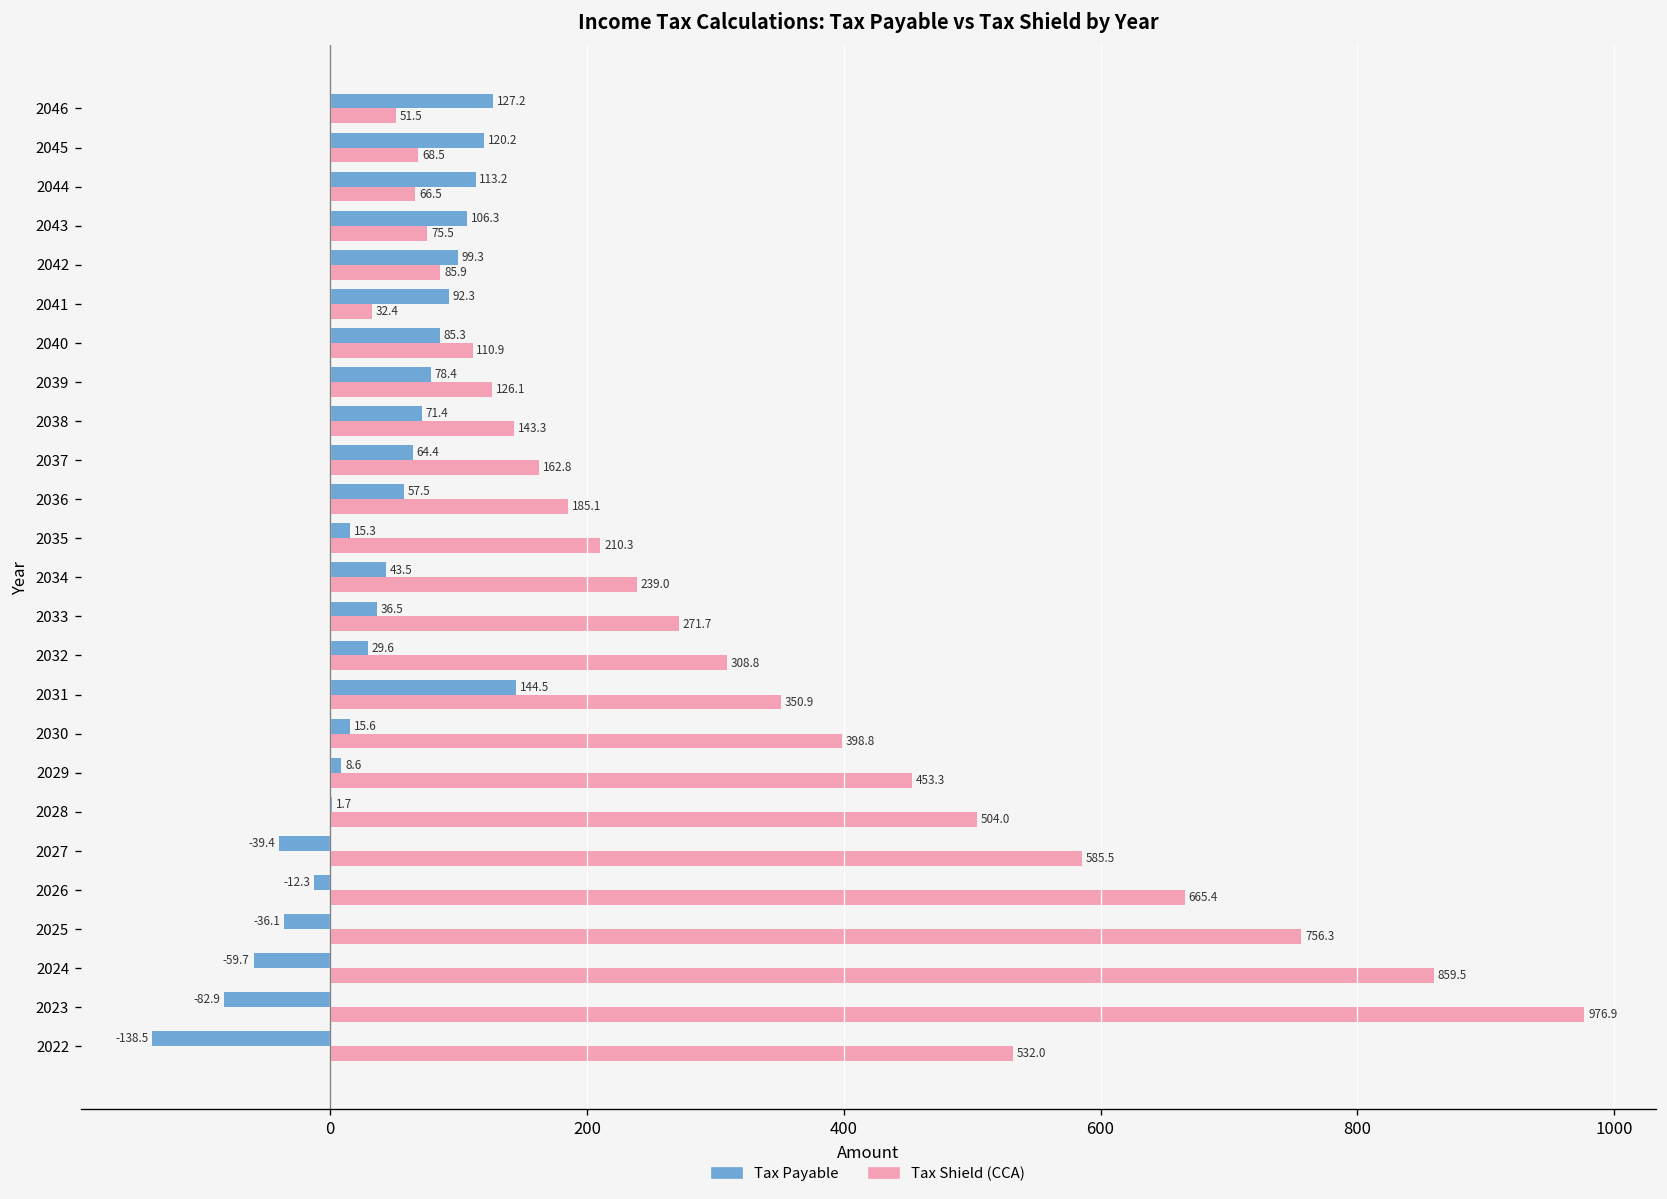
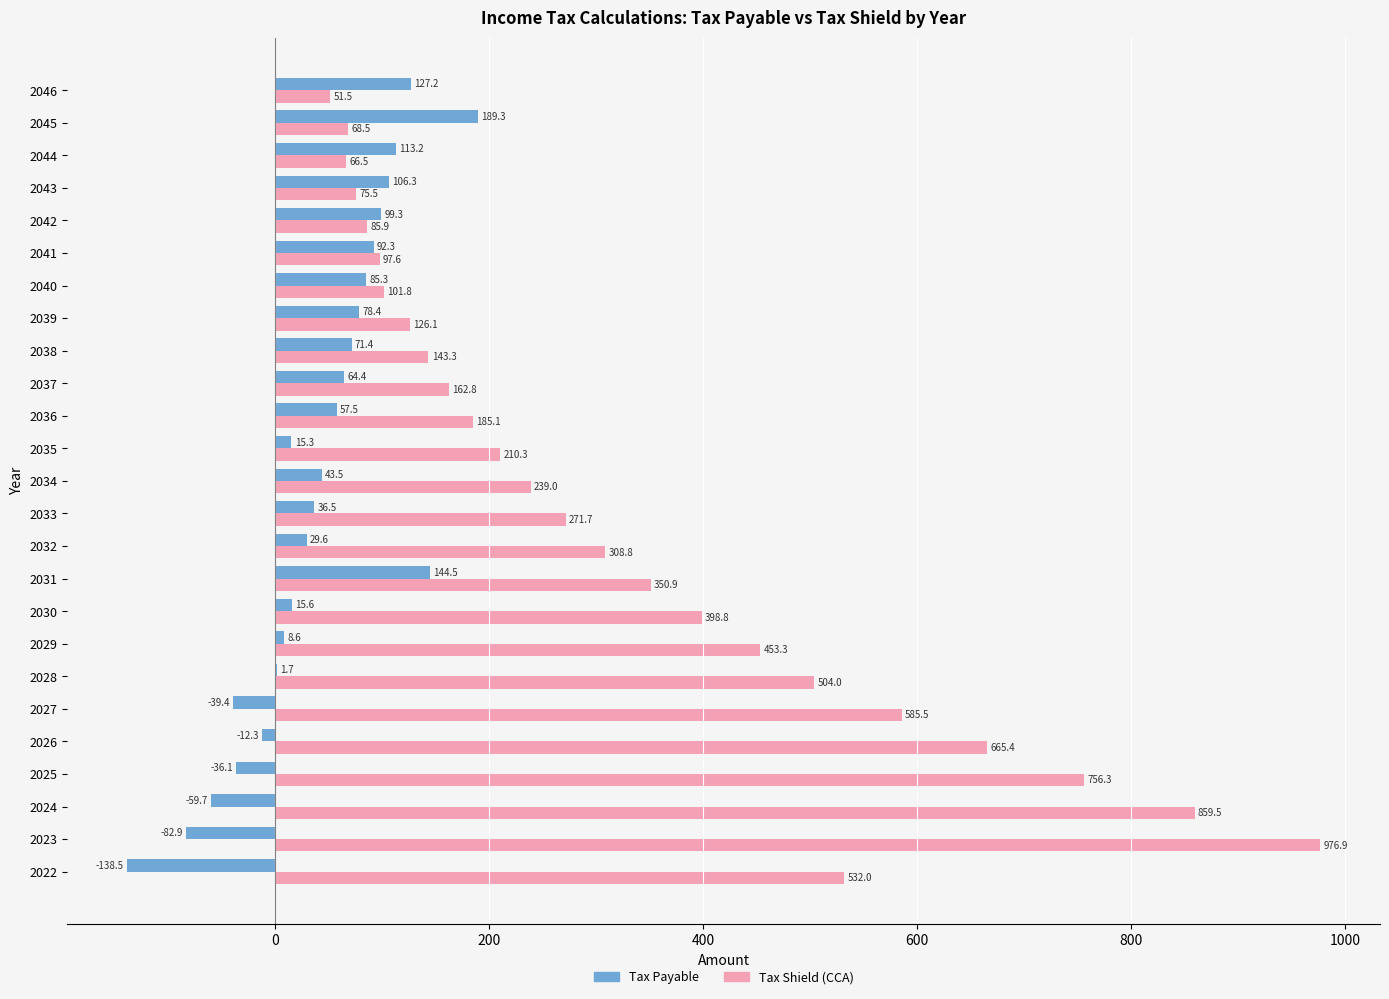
  {
    "Tax Payable": {
      "2046": 127.2,
-     "2045": 120.2,
+     "2045": 189.3,
      "2044": 113.2,
      "2043": 106.3,
      "2042": 99.3,
      "2041": 92.3,
      "2040": 85.3,
      "2039": 78.4,
      "2038": 71.4,
      "2037": 64.4,
      "2036": 57.5,
      "2035": 15.3,
      "2034": 43.5,
      "2033": 36.5,
      "2032": 29.6,
      "2031": 144.5,
      "2030": 15.6,
      "2029": 8.6,
      "2028": 1.7,
      "2027": -39.4,
      "2026": -12.3,
      "2025": -36.1,
      "2024": -59.7,
      "2023": -82.9,
      "2022": -138.5
    },
    "Tax Shield (CCA)": {
      "2046": 51.5,
      "2045": 68.5,
      "2044": 66.5,
      "2043": 75.5,
      "2042": 85.9,
-     "2041": 32.4,
-     "2040": 110.9,
+     "2041": 97.6,
+     "2040": 101.8,
      "2039": 126.1,
      "2038": 143.3,
      "2037": 162.8,
      "2036": 185.1,
      "2035": 210.3,
      "2034": 239.0,
      "2033": 271.7,
      "2032": 308.8,
      "2031": 350.9,
      "2030": 398.8,
      "2029": 453.3,
      "2028": 504.0,
      "2027": 585.5,
      "2026": 665.4,
      "2025": 756.3,
      "2024": 859.5,
      "2023": 976.9,
      "2022": 532.0
    }
  }
